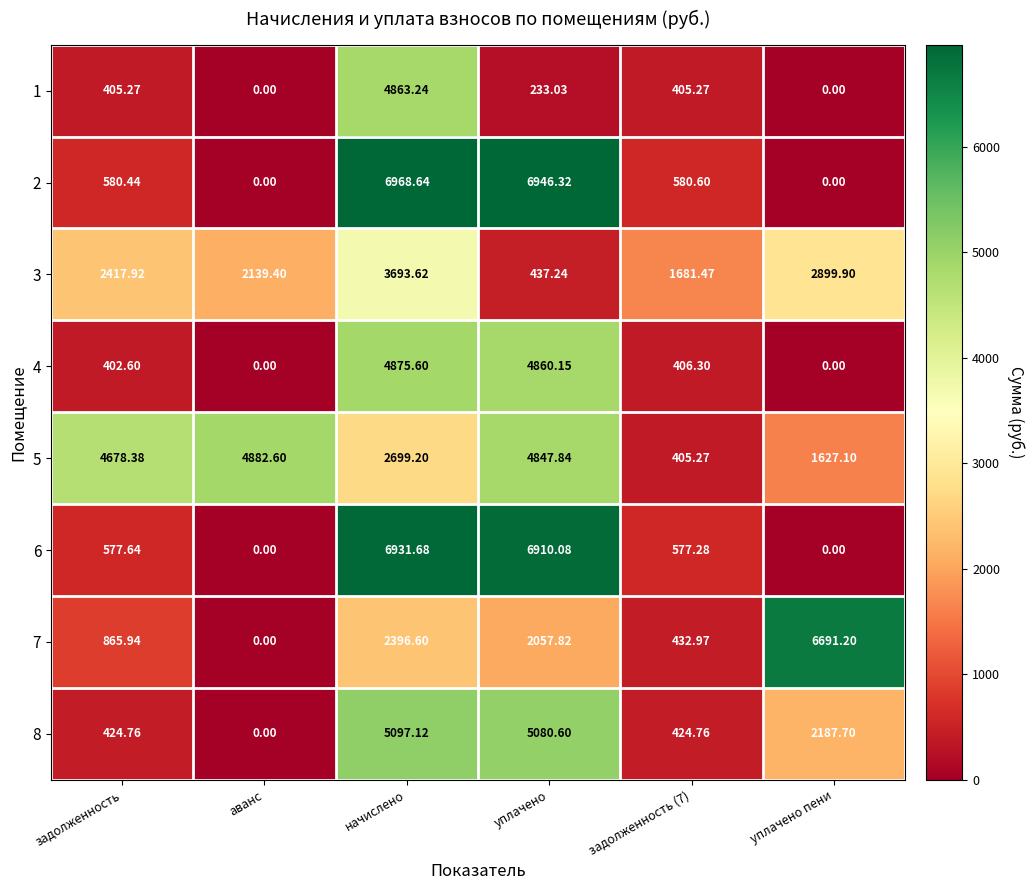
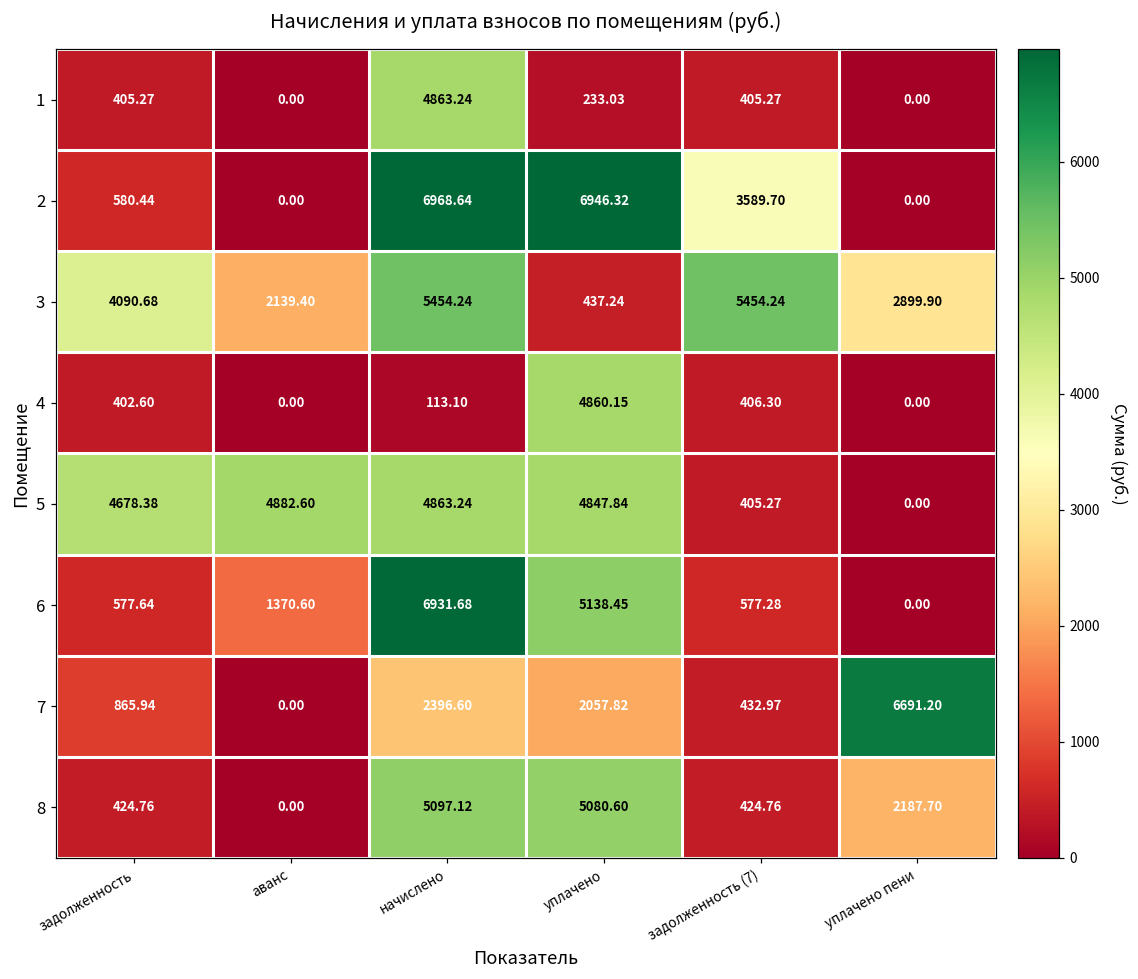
  {
    "1": {
      "задолженность": 405.27,
      "аванс": 0.00,
      "начислено": 4863.24,
      "уплачено": 233.03,
      "задолженность (7)": 405.27,
      "уплачено пени": 0.00
    },
    "2": {
      "задолженность": 580.44,
      "аванс": 0.00,
      "начислено": 6968.64,
      "уплачено": 6946.32,
-     "задолженность (7)": 580.60,
+     "задолженность (7)": 3589.70,
      "уплачено пени": 0.00
    },
    "3": {
-     "задолженность": 2417.92,
+     "задолженность": 4090.68,
      "аванс": 2139.40,
-     "начислено": 3693.62,
+     "начислено": 5454.24,
      "уплачено": 437.24,
-     "задолженность (7)": 1681.47,
+     "задолженность (7)": 5454.24,
      "уплачено пени": 2899.90
    },
    "4": {
      "задолженность": 402.60,
      "аванс": 0.00,
-     "начислено": 4875.60,
+     "начислено": 113.10,
      "уплачено": 4860.15,
      "задолженность (7)": 406.30,
      "уплачено пени": 0.00
    },
    "5": {
      "задолженность": 4678.38,
      "аванс": 4882.60,
-     "начислено": 2699.20,
+     "начислено": 4863.24,
      "уплачено": 4847.84,
      "задолженность (7)": 405.27,
-     "уплачено пени": 1627.10
+     "уплачено пени": 0.00
    },
    "6": {
      "задолженность": 577.64,
-     "аванс": 0.00,
+     "аванс": 1370.60,
      "начислено": 6931.68,
-     "уплачено": 6910.08,
+     "уплачено": 5138.45,
      "задолженность (7)": 577.28,
      "уплачено пени": 0.00
    },
    "7": {
      "задолженность": 865.94,
      "аванс": 0.00,
      "начислено": 2396.60,
      "уплачено": 2057.82,
      "задолженность (7)": 432.97,
      "уплачено пени": 6691.20
    },
    "8": {
      "задолженность": 424.76,
      "аванс": 0.00,
      "начислено": 5097.12,
      "уплачено": 5080.60,
      "задолженность (7)": 424.76,
      "уплачено пени": 2187.70
    }
  }
